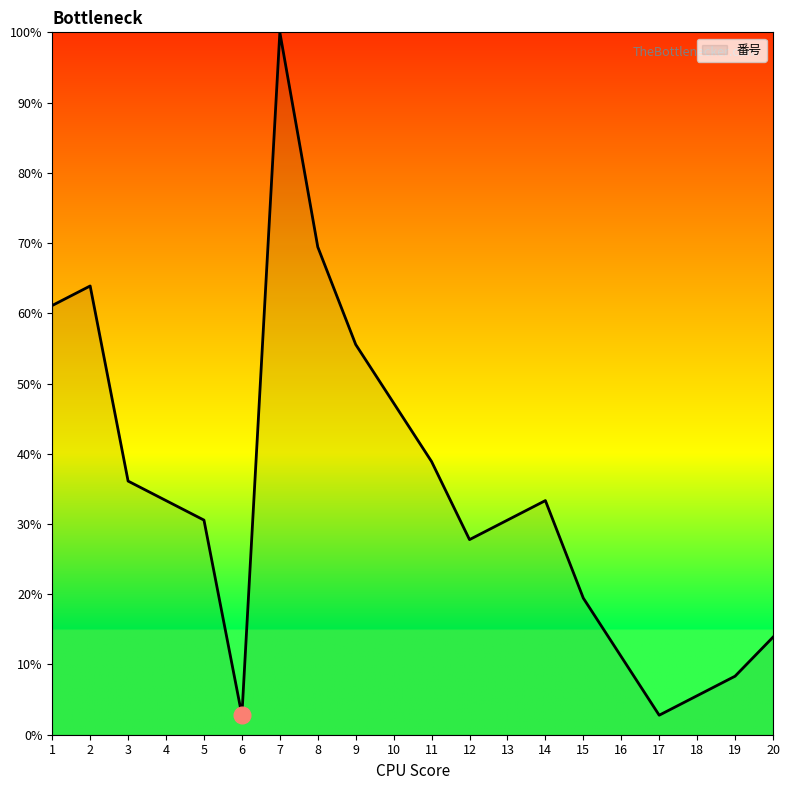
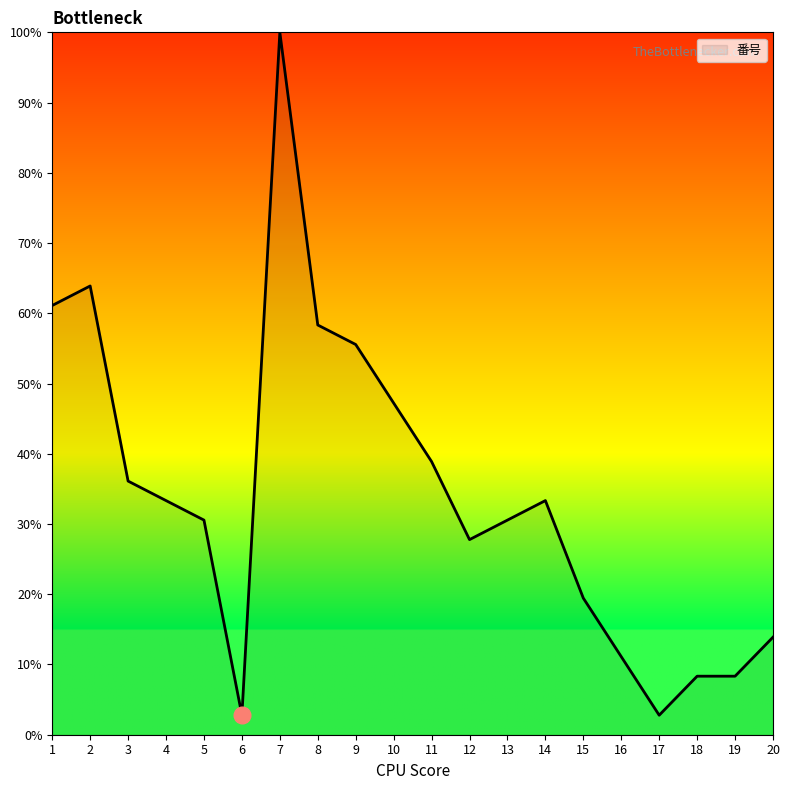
  {
    "番号": {
      "1": "61%",
      "2": "64%",
      "3": "36%",
      "4": "33%",
      "5": "31%",
      "7": "100%",
-     "8": "69%",
+     "8": "58%",
      "9": "56%",
      "10": "47%",
      "11": "39%",
      "12": "28%",
      "13": "31%",
      "14": "33%",
      "15": "19%",
      "16": "11%",
      "17": "3%",
-     "18": "6%",
+     "18": "8%",
      "19": "8%",
      "20": "14%"
    }
  }
